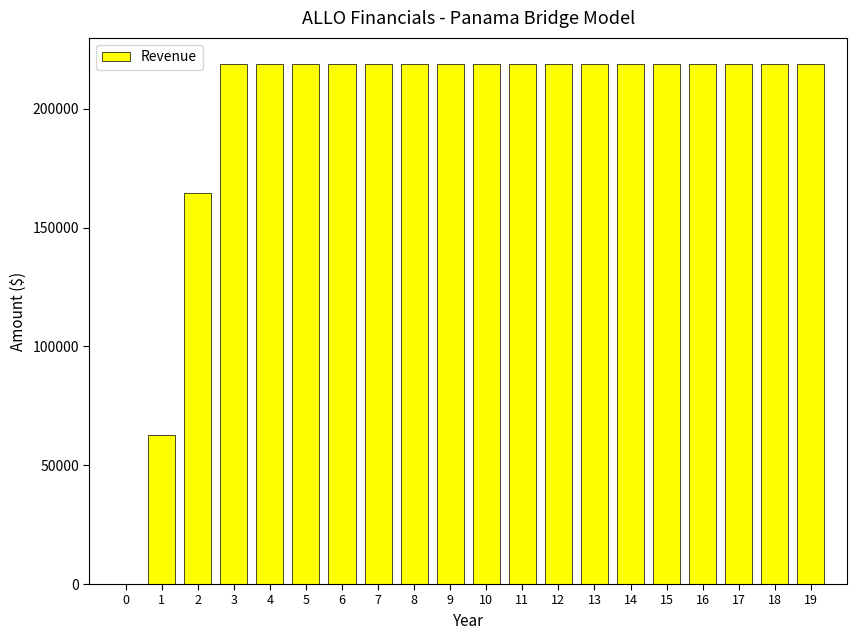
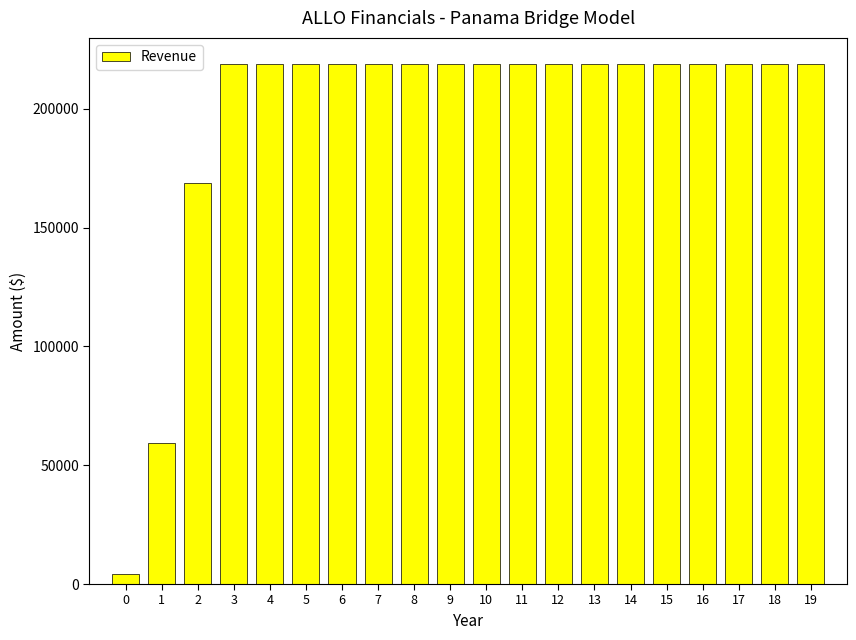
  {
-   "0": 0,
-   "1": 63000,
-   "2": 165000,
+   "0": 4000,
+   "1": 59000,
+   "2": 169000,
    "3": 219000,
    "4": 219000,
    "5": 219000,
    "6": 219000,
    "7": 219000,
    "8": 219000,
    "9": 219000,
    "10": 219000,
    "11": 219000,
    "12": 219000,
    "13": 219000,
    "14": 219000,
    "15": 219000,
    "16": 219000,
    "17": 219000,
    "18": 219000,
    "19": 219000
  }
